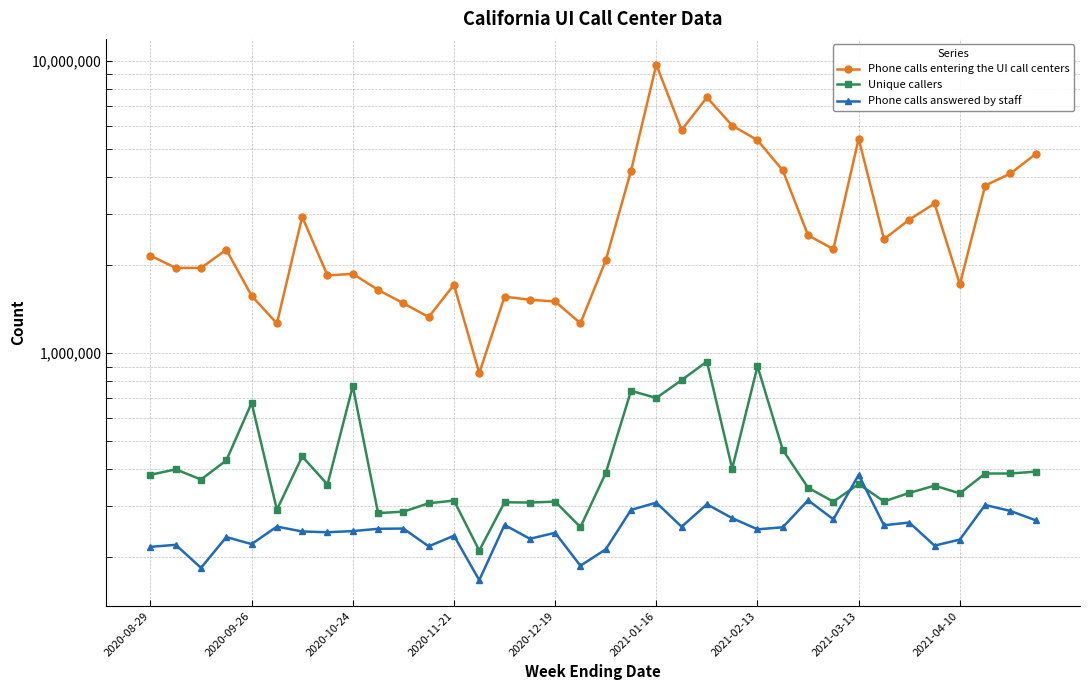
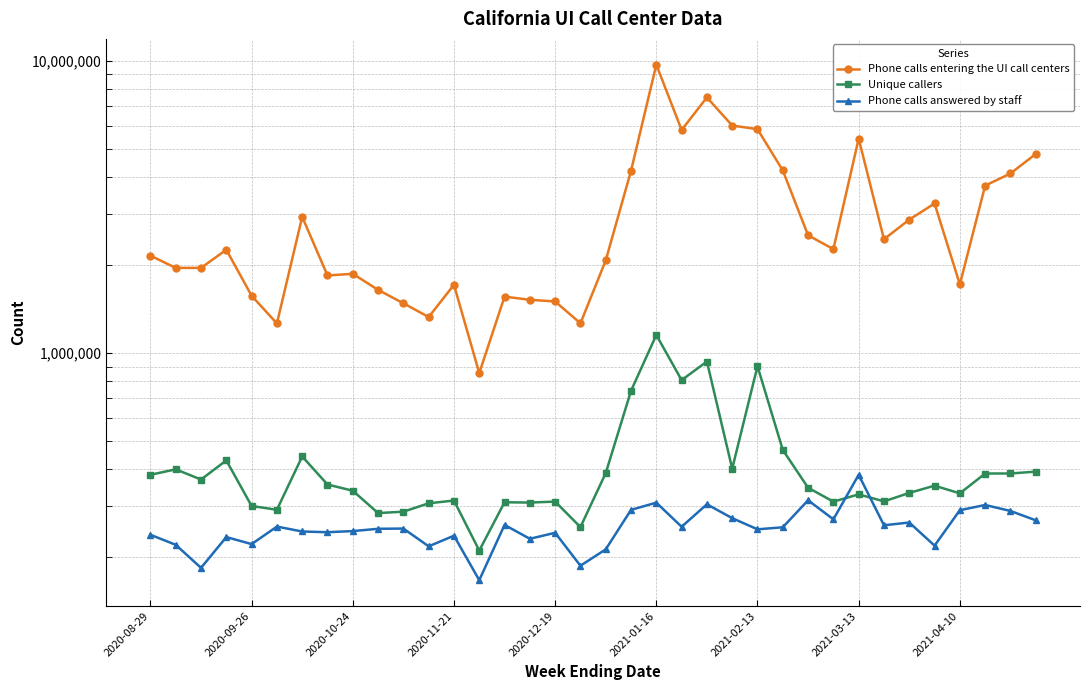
  {
    "Phone calls entering the UI call centers": {
      "2020-08-29": "2,200,000",
      "2020-09-26": "1,600,000",
      "2020-10-24": "1,900,000",
      "2020-11-21": "1,700,000",
      "2020-12-19": "1,500,000",
      "2021-01-16": "9,700,000",
-     "2021-02-13": "5,400,000",
+     "2021-02-13": "5,800,000",
      "2021-03-13": "5,400,000",
      "2021-04-10": "1,700,000"
    },
    "Unique callers": {
      "2020-08-29": "380,000",
-     "2020-09-26": "680,000",
-     "2020-10-24": "770,000",
+     "2020-09-26": "300,000",
+     "2020-10-24": "340,000",
      "2020-11-21": "310,000",
      "2020-12-19": "310,000",
-     "2021-01-16": "700,000",
+     "2021-01-16": "1,150,000",
      "2021-02-13": "900,000",
-     "2021-03-13": "360,000",
+     "2021-03-13": "330,000",
      "2021-04-10": "330,000"
    },
    "Phone calls answered by staff": {
-     "2020-08-29": "220,000",
+     "2020-08-29": "240,000",
      "2020-09-26": "220,000",
      "2020-10-24": "250,000",
      "2020-11-21": "240,000",
      "2020-12-19": "240,000",
      "2021-01-16": "310,000",
      "2021-02-13": "250,000",
      "2021-03-13": "380,000",
-     "2021-04-10": "230,000"
+     "2021-04-10": "290,000"
    }
  }
